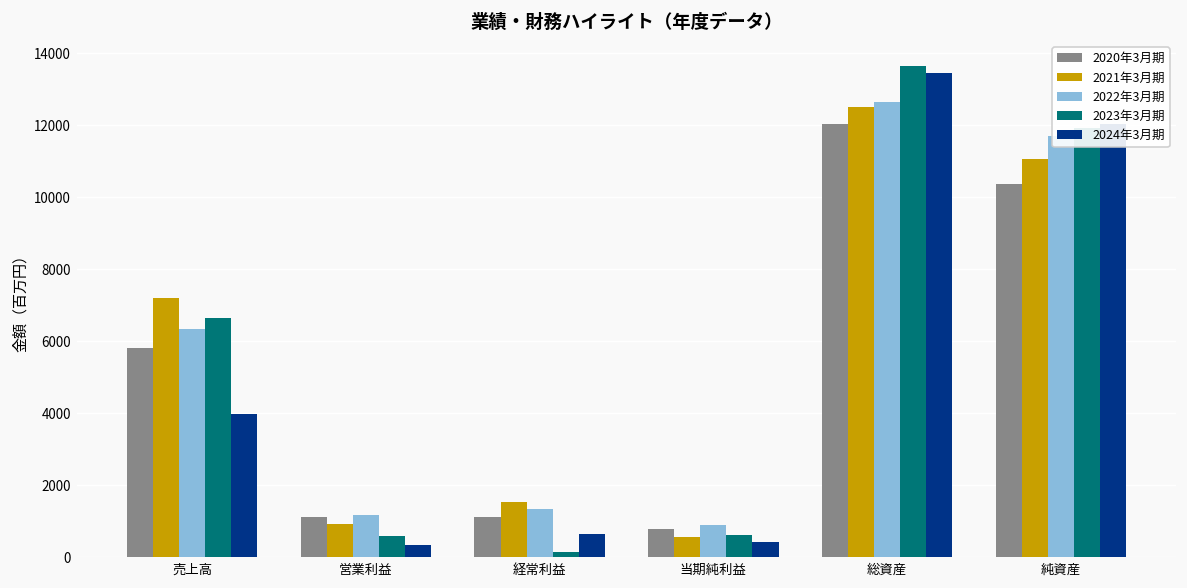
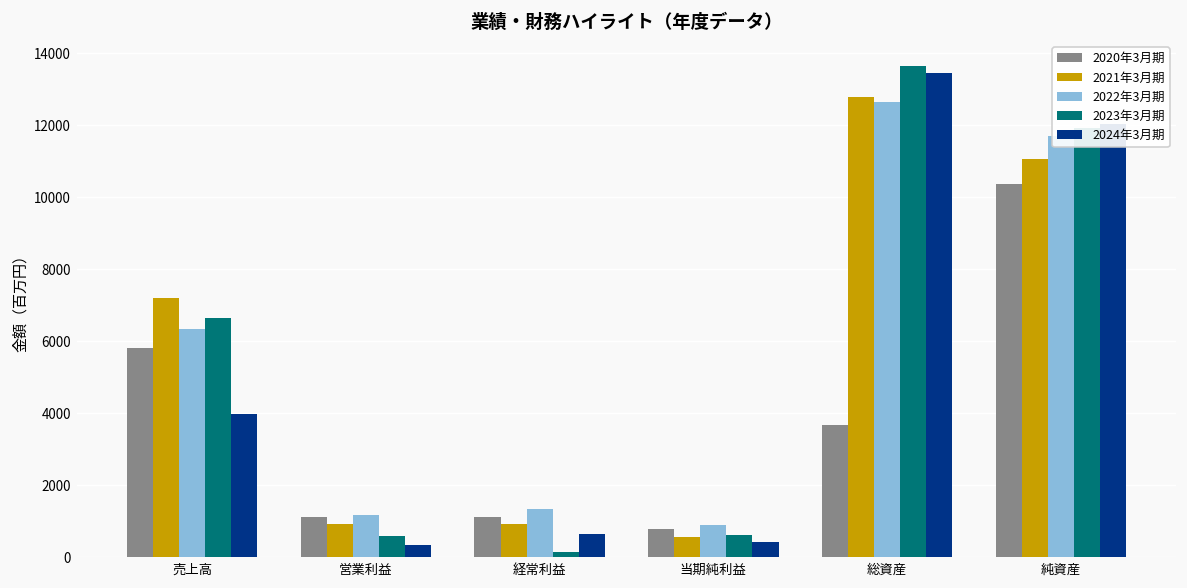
  {
    "2020年3月期": {
      "売上高": 5800,
      "営業利益": 1100,
      "経常利益": 1100,
      "当期純利益": 800,
-     "総資産": 12000,
+     "総資産": 3700,
      "純資産": 10400
    },
    "2021年3月期": {
      "売上高": 7200,
      "営業利益": 900,
-     "経常利益": 1500,
+     "経常利益": 900,
      "当期純利益": 600,
-     "総資産": 12500,
+     "総資産": 12800,
      "純資産": 11100
    },
    "2022年3月期": {
      "売上高": 6300,
      "営業利益": 1200,
      "経常利益": 1300,
      "当期純利益": 900,
      "総資産": 12700
    },
    "2023年3月期": {
      "売上高": 6600,
      "営業利益": 600,
      "経常利益": 100,
      "当期純利益": 600,
      "総資産": 13700
    },
    "2024年3月期": {
      "売上高": 4000,
      "営業利益": 300,
      "経常利益": 700,
      "当期純利益": 400,
      "総資産": 13500
    }
  }
